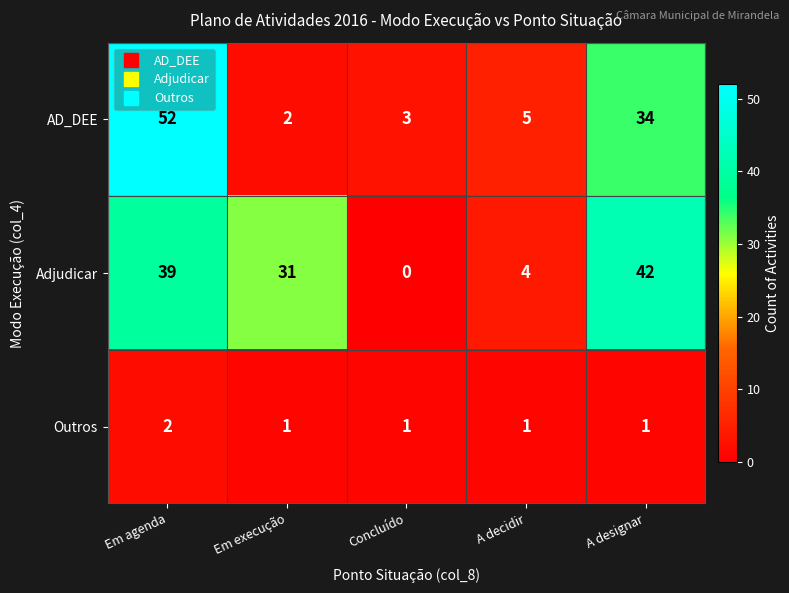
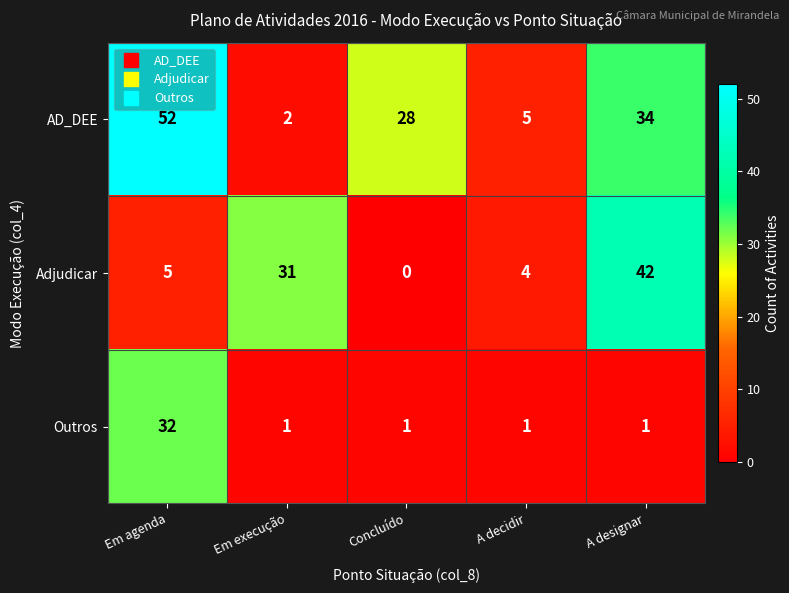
  {
    "AD_DEE": {
      "Em agenda": 52,
      "Em execução": 2,
-     "Concluído": 3,
+     "Concluído": 28,
      "A decidir": 5,
      "A designar": 34
    },
    "Adjudicar": {
-     "Em agenda": 39,
+     "Em agenda": 5,
      "Em execução": 31,
      "Concluído": 0,
      "A decidir": 4,
      "A designar": 42
    },
    "Outros": {
-     "Em agenda": 2,
+     "Em agenda": 32,
      "Em execução": 1,
      "Concluído": 1,
      "A decidir": 1,
      "A designar": 1
    }
  }
